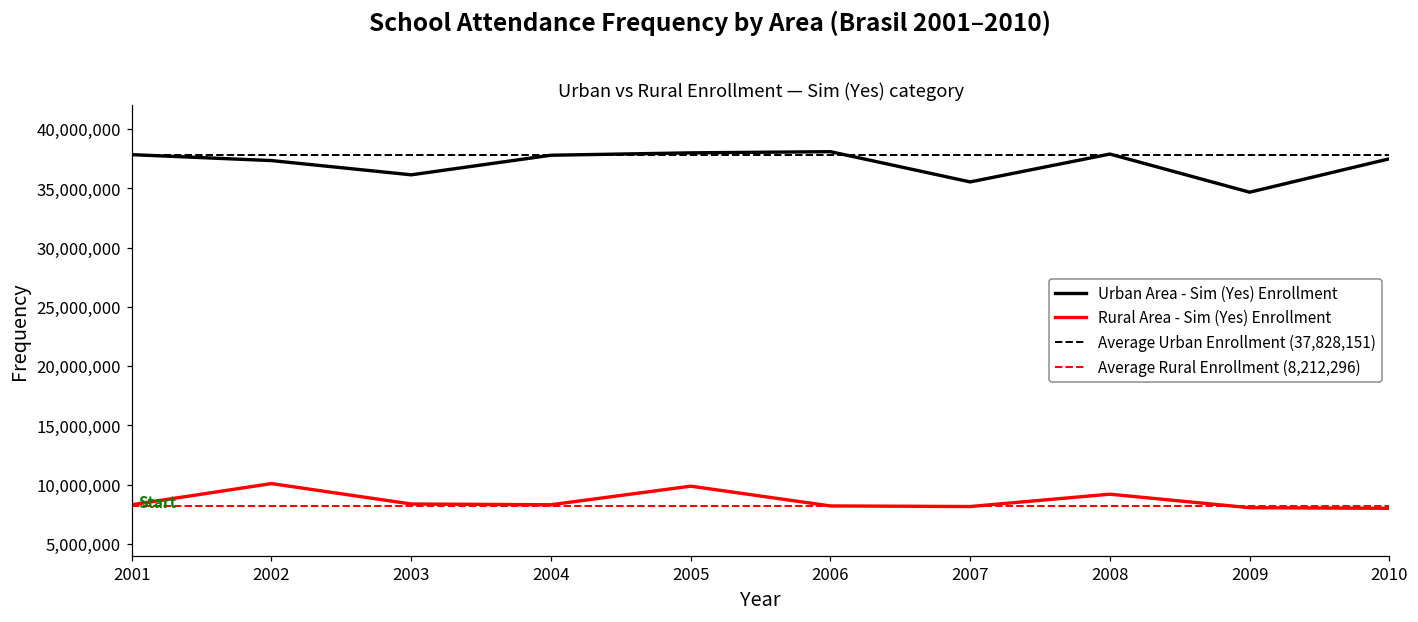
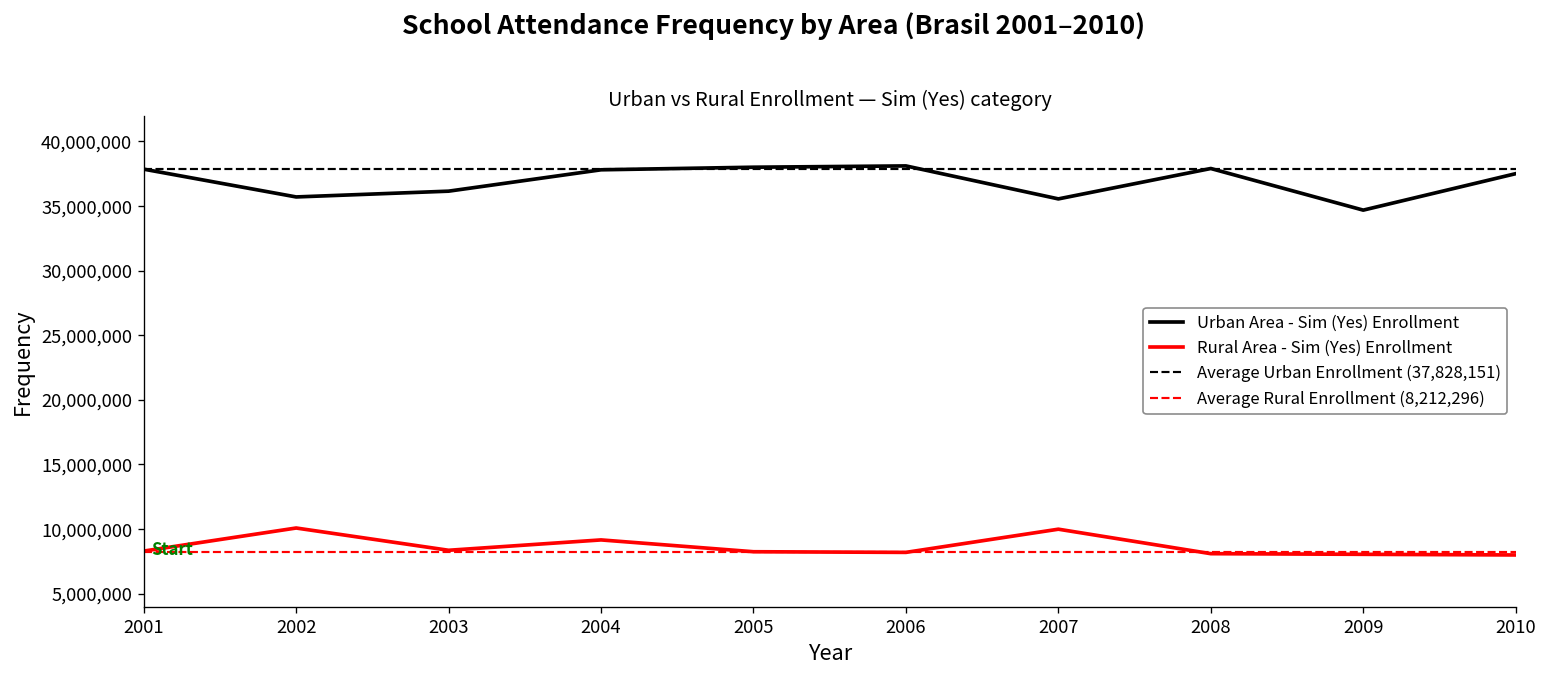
  {
    "Urban Area - Sim (Yes) Enrollment": {
      "2001": "37,800,000",
-     "2002": "37,300,000",
+     "2002": "35,700,000",
      "2003": "36,100,000",
      "2004": "37,800,000",
      "2005": "38,000,000",
      "2006": "38,100,000",
      "2007": "35,500,000",
      "2008": "37,900,000",
      "2009": "34,700,000",
      "2010": "37,500,000"
    },
    "Rural Area - Sim (Yes) Enrollment": {
      "2001": "8,300,000",
      "2002": "10,100,000",
      "2003": "8,400,000",
-     "2004": "8,300,000",
-     "2005": "9,900,000",
+     "2004": "9,200,000",
+     "2005": "8,300,000",
      "2006": "8,200,000",
-     "2007": "8,200,000",
-     "2008": "9,200,000",
+     "2007": "10,000,000",
+     "2008": "8,100,000",
      "2009": "8,100,000",
      "2010": "8,000,000"
    }
  }
